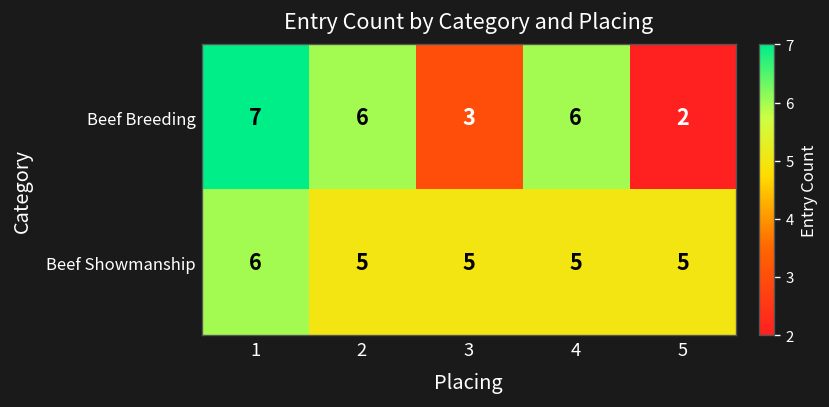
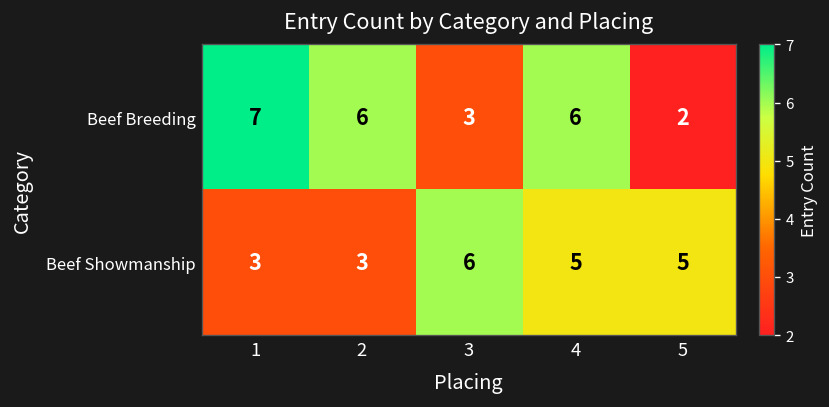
  {
    "Beef Breeding": {
      "1": 7,
      "2": 6,
      "3": 3,
      "4": 6,
      "5": 2
    },
    "Beef Showmanship": {
-     "1": 6,
-     "2": 5,
-     "3": 5,
+     "1": 3,
+     "2": 3,
+     "3": 6,
      "4": 5,
      "5": 5
    }
  }
